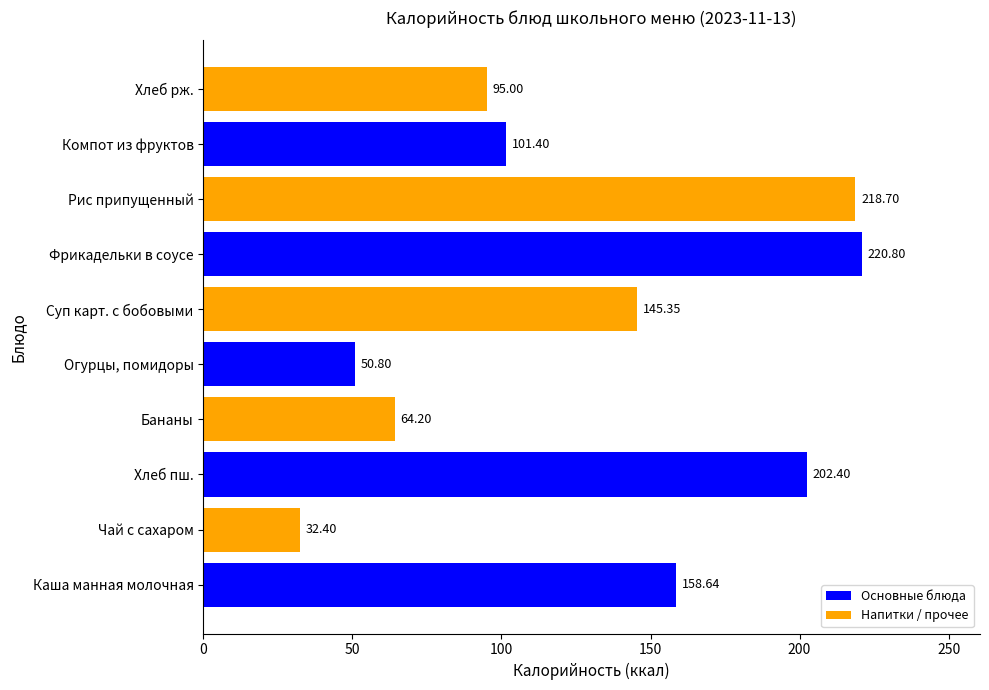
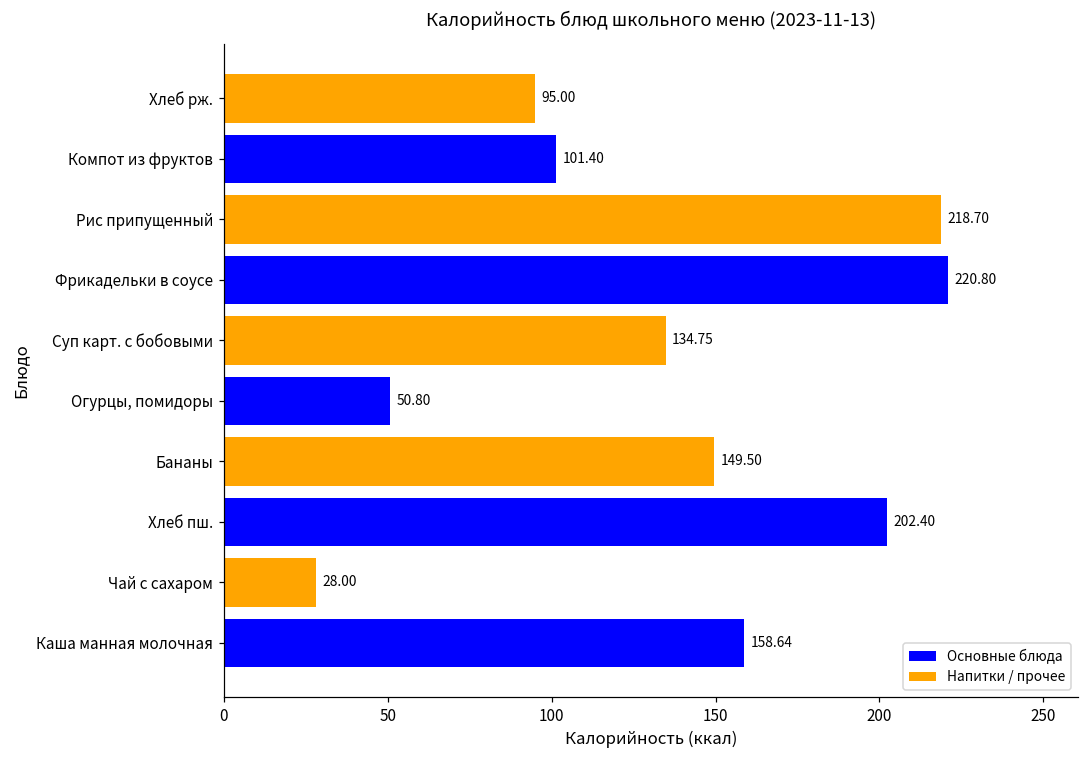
  {
    "Хлеб рж.": 95.00,
    "Компот из фруктов": 101.40,
    "Рис припущенный": 218.70,
    "Фрикадельки в соусе": 220.80,
-   "Суп карт. с бобовыми": 145.35,
+   "Суп карт. с бобовыми": 134.75,
    "Огурцы, помидоры": 50.80,
-   "Бананы": 64.20,
+   "Бананы": 149.50,
    "Хлеб пш.": 202.40,
-   "Чай с сахаром": 32.40,
+   "Чай с сахаром": 28.00,
    "Каша манная молочная": 158.64
  }
